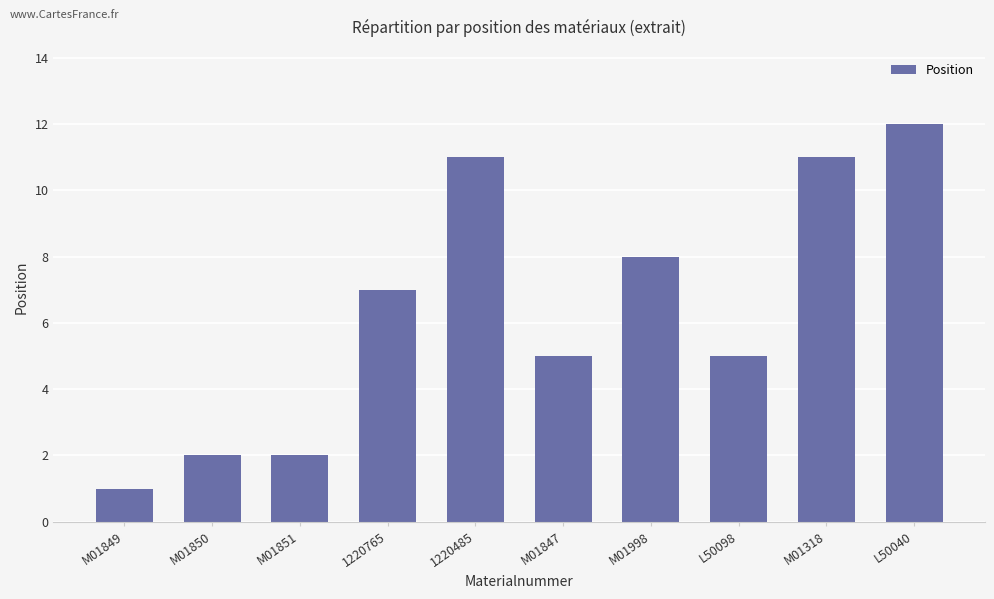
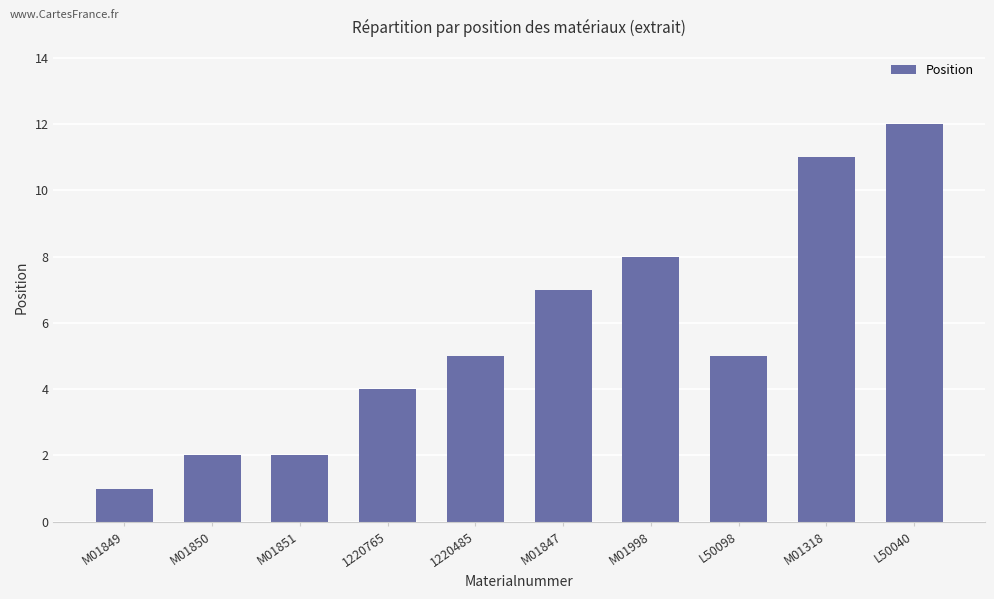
  {
    "M01849": 1,
    "M01850": 2,
    "M01851": 2,
-   "1220765": 7,
-   "1220485": 11,
-   "M01847": 5,
+   "1220765": 4,
+   "1220485": 5,
+   "M01847": 7,
    "M01998": 8,
    "L50098": 5,
    "M01318": 11,
    "L50040": 12
  }
